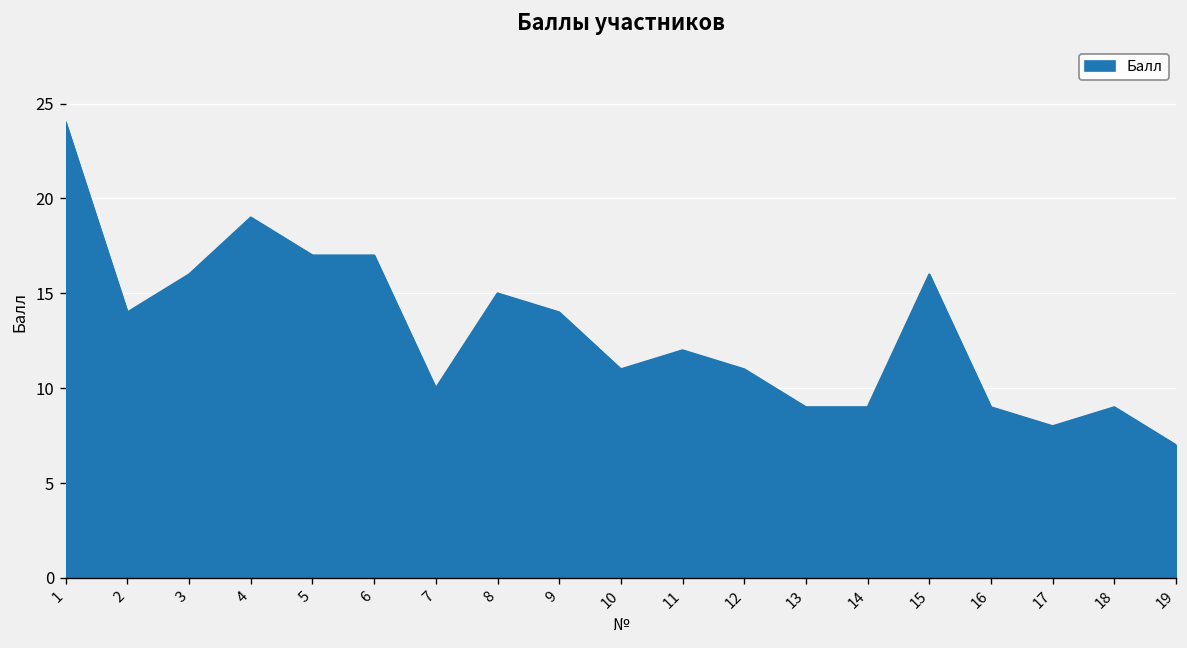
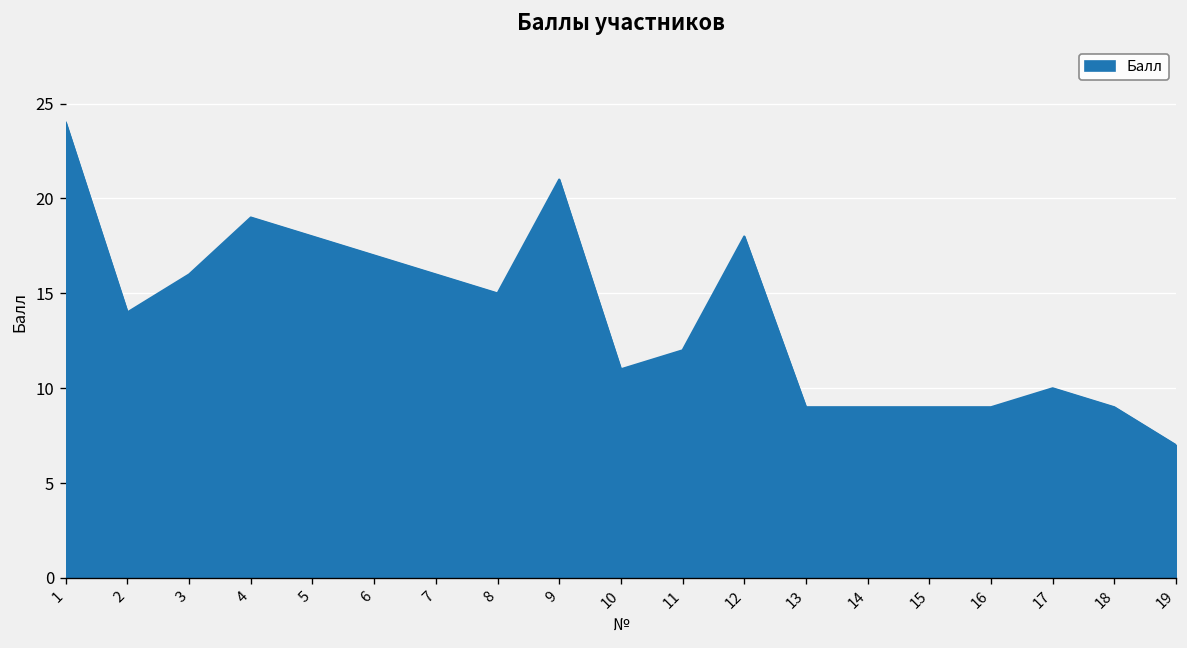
  {
    "1": 24,
    "2": 14,
    "3": 16,
    "4": 19,
-   "5": 17,
+   "5": 18,
    "6": 17,
-   "7": 10,
+   "7": 16,
    "8": 15,
-   "9": 14,
+   "9": 21,
    "10": 11,
    "11": 12,
-   "12": 11,
+   "12": 18,
    "13": 9,
    "14": 9,
-   "15": 16,
+   "15": 9,
    "16": 9,
-   "17": 8,
+   "17": 10,
    "18": 9,
    "19": 7
  }
